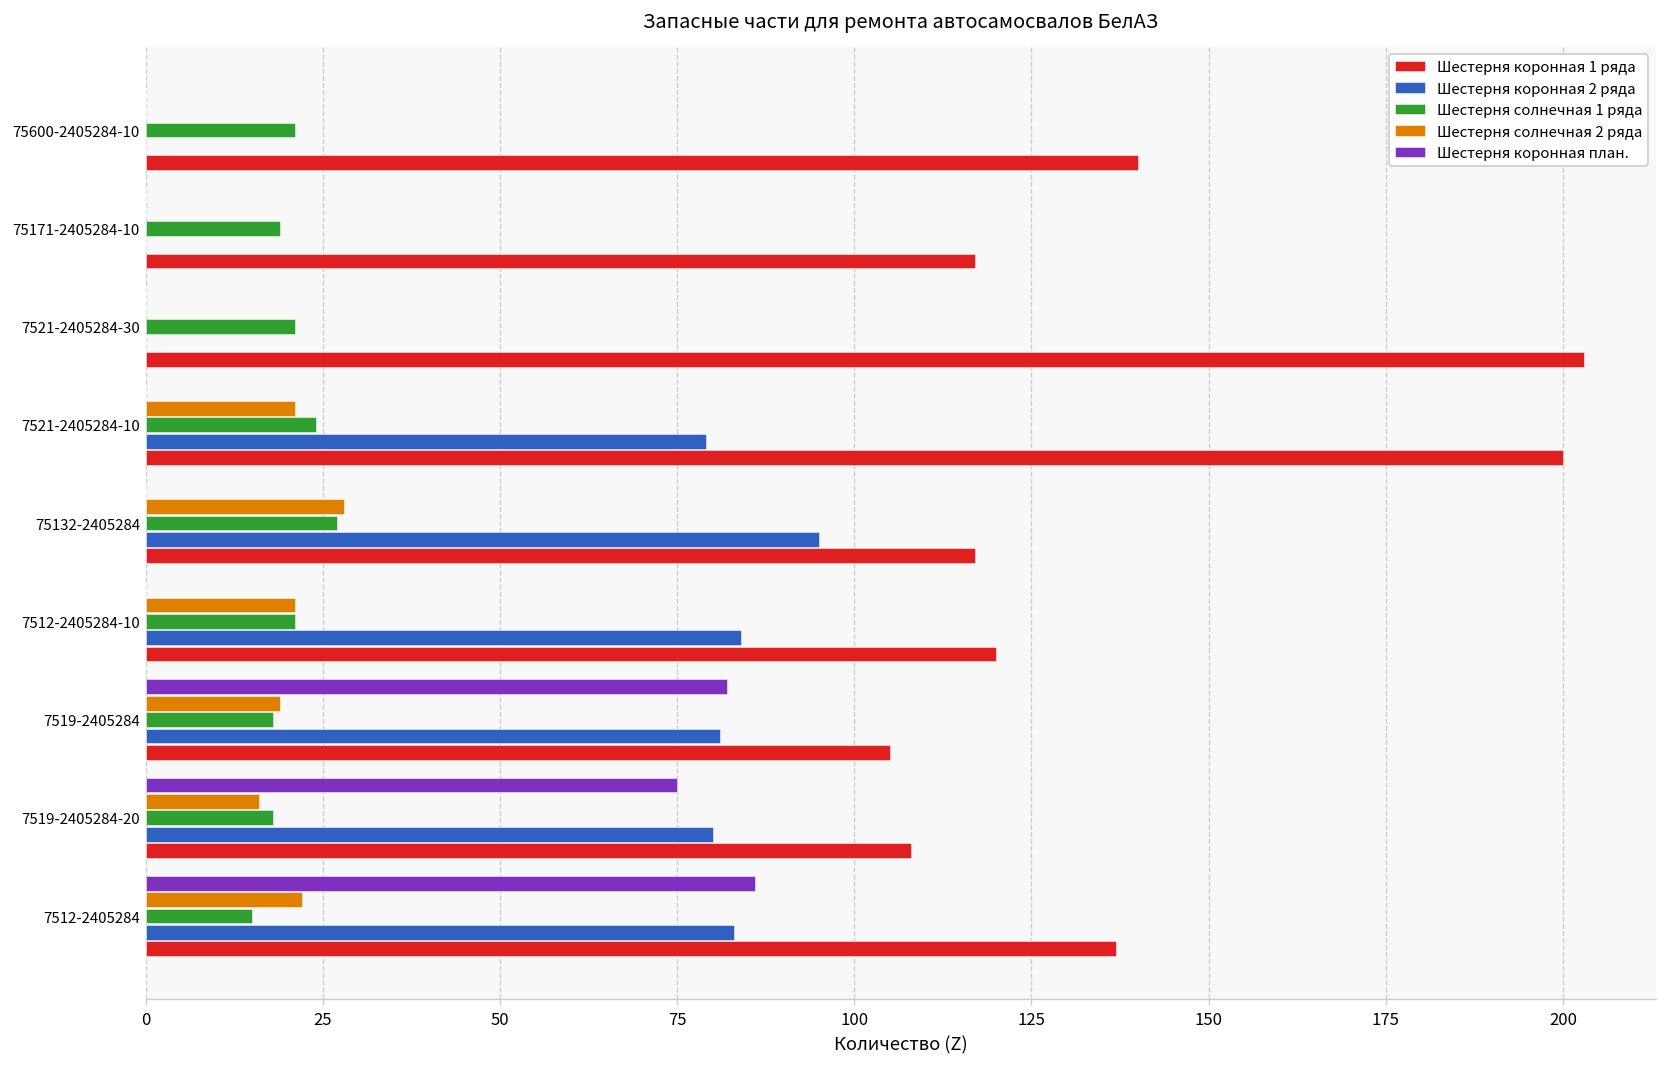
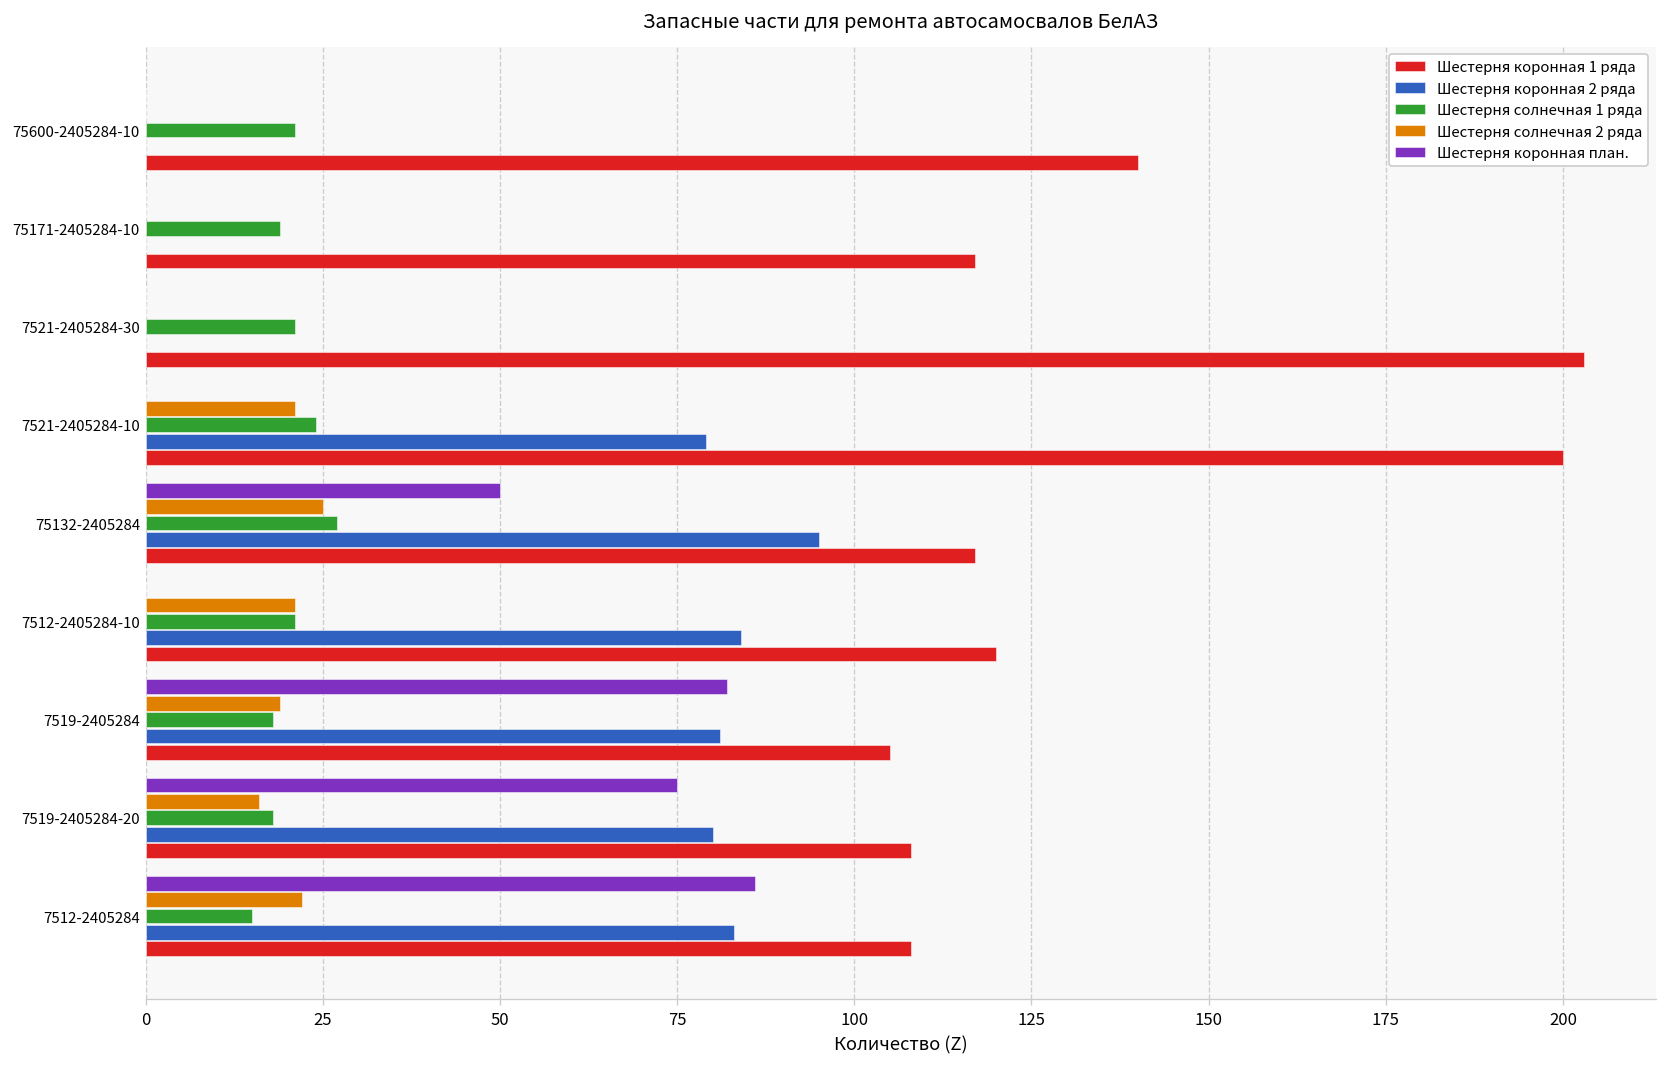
  {
    "Шестерня коронная 1 ряда": {
      "75600-2405284-10": 140,
      "75171-2405284-10": 117,
      "7521-2405284-30": 203,
      "7521-2405284-10": 200,
      "75132-2405284": 117,
      "7512-2405284-10": 120,
      "7519-2405284": 105,
      "7519-2405284-20": 108,
-     "7512-2405284": 137
+     "7512-2405284": 108
    },
    "Шестерня коронная 2 ряда": {
      "75600-2405284-10": 0,
      "75171-2405284-10": 0,
      "7521-2405284-30": 0,
      "7521-2405284-10": 79,
      "75132-2405284": 95,
      "7512-2405284-10": 84,
      "7519-2405284": 81,
      "7519-2405284-20": 80,
      "7512-2405284": 83
    },
    "Шестерня солнечная 1 ряда": {
      "75600-2405284-10": 21,
      "75171-2405284-10": 19,
      "7521-2405284-30": 21,
      "7521-2405284-10": 24,
      "75132-2405284": 27,
      "7512-2405284-10": 21,
      "7519-2405284": 18,
      "7519-2405284-20": 18,
      "7512-2405284": 15
    },
    "Шестерня солнечная 2 ряда": {
      "75600-2405284-10": 0,
      "75171-2405284-10": 0,
      "7521-2405284-30": 0,
      "7521-2405284-10": 21,
-     "75132-2405284": 28,
+     "75132-2405284": 25,
      "7512-2405284-10": 21,
      "7519-2405284": 19,
      "7519-2405284-20": 16,
      "7512-2405284": 22
    },
    "Шестерня коронная план.": {
      "75600-2405284-10": 0,
      "75171-2405284-10": 0,
      "7521-2405284-30": 0,
      "7521-2405284-10": 0,
-     "75132-2405284": 0,
+     "75132-2405284": 50,
      "7512-2405284-10": 0,
      "7519-2405284": 82,
      "7519-2405284-20": 75,
      "7512-2405284": 86
    }
  }
